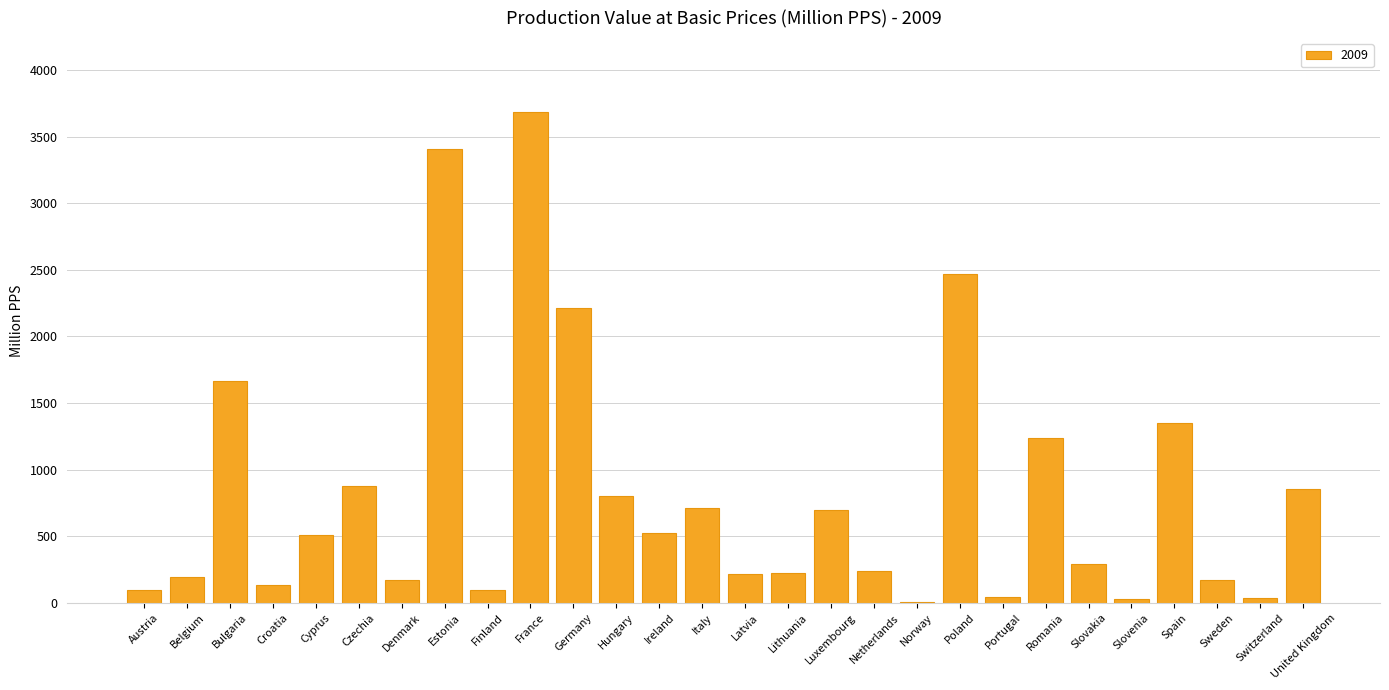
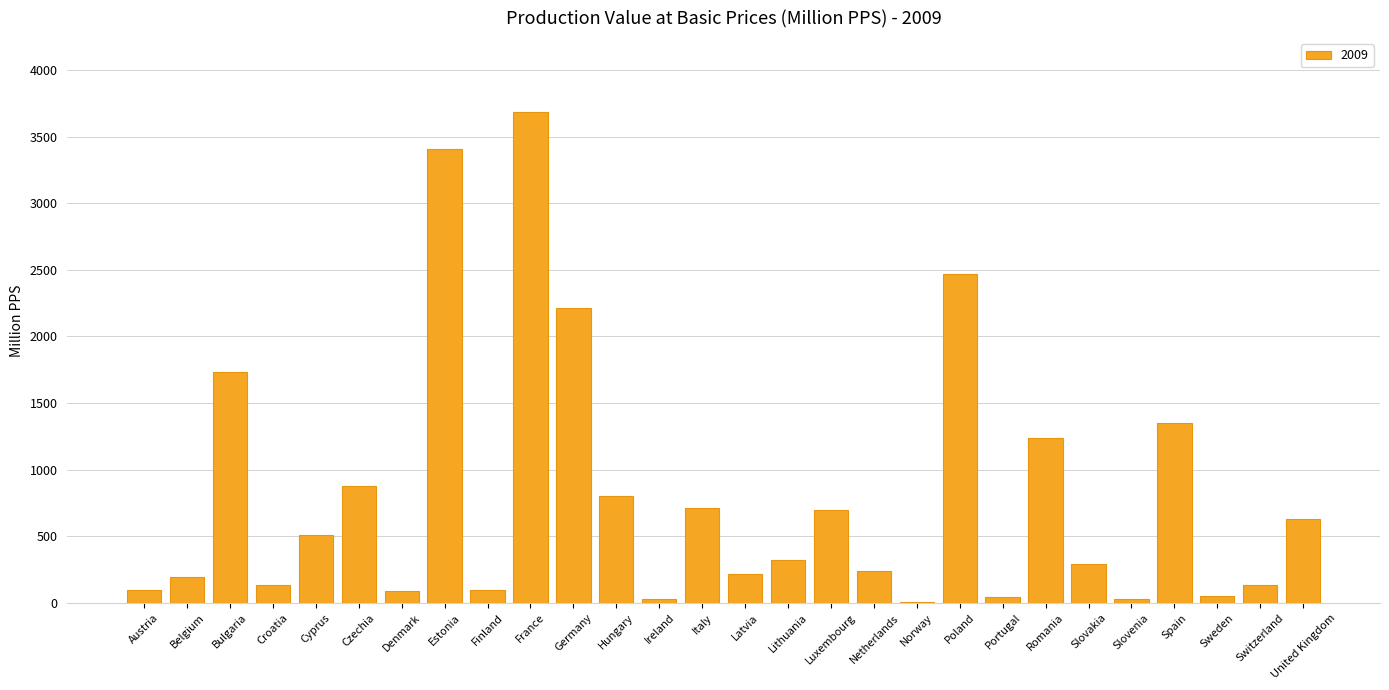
  {
    "Austria": 100,
    "Belgium": 190,
-   "Bulgaria": 1670,
+   "Bulgaria": 1730,
    "Croatia": 140,
    "Cyprus": 510,
    "Czechia": 870,
-   "Denmark": 180,
+   "Denmark": 90,
    "Estonia": 3410,
    "Finland": 90,
    "France": 3690,
    "Germany": 2220,
    "Hungary": 800,
-   "Ireland": 520,
+   "Ireland": 30,
    "Italy": 710,
    "Latvia": 220,
-   "Lithuania": 220,
+   "Lithuania": 320,
    "Luxembourg": 700,
    "Netherlands": 240,
    "Poland": 2470,
    "Portugal": 40,
    "Romania": 1240,
    "Slovakia": 300,
    "Slovenia": 30,
    "Spain": 1350,
-   "Sweden": 170,
-   "Switzerland": 30,
-   "United Kingdom": 850
+   "Sweden": 50,
+   "Switzerland": 140,
+   "United Kingdom": 630
  }
